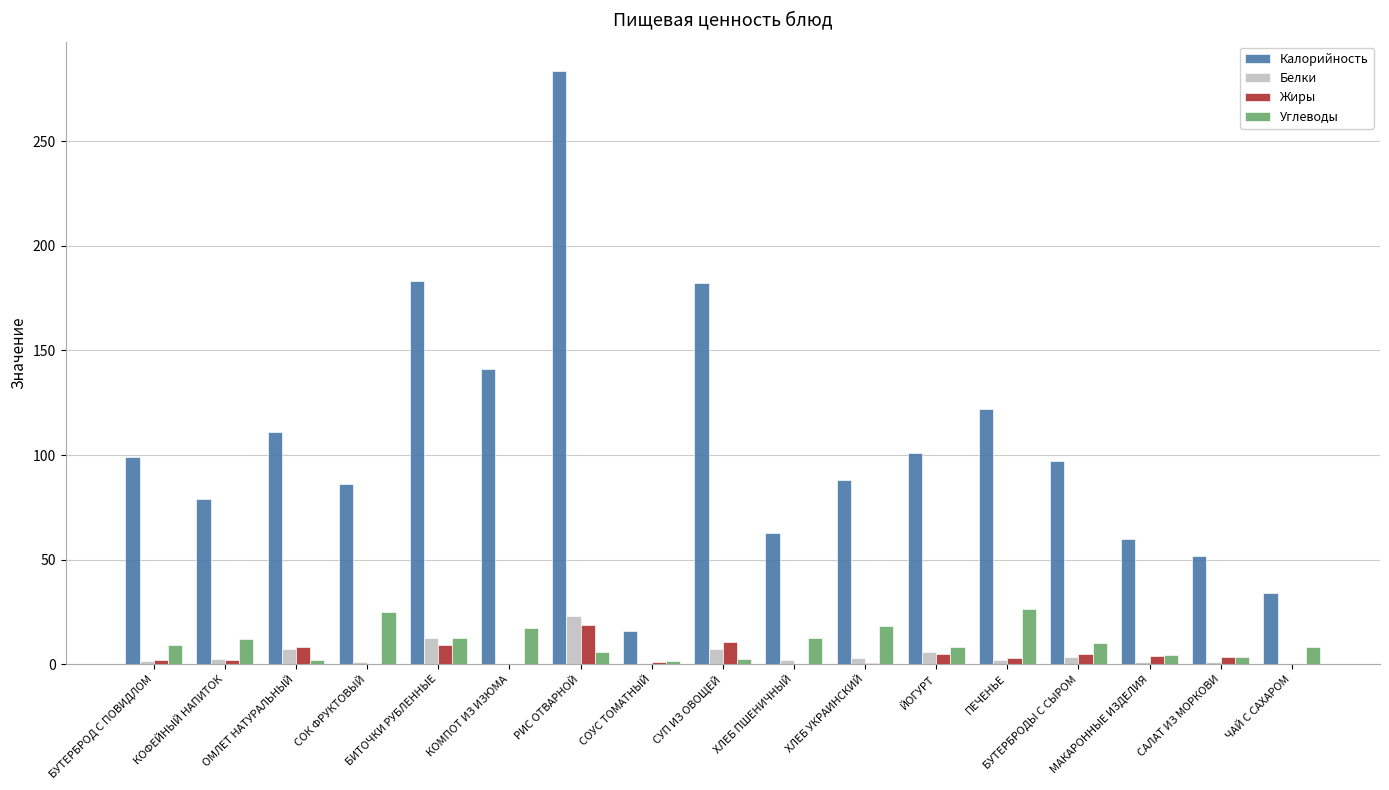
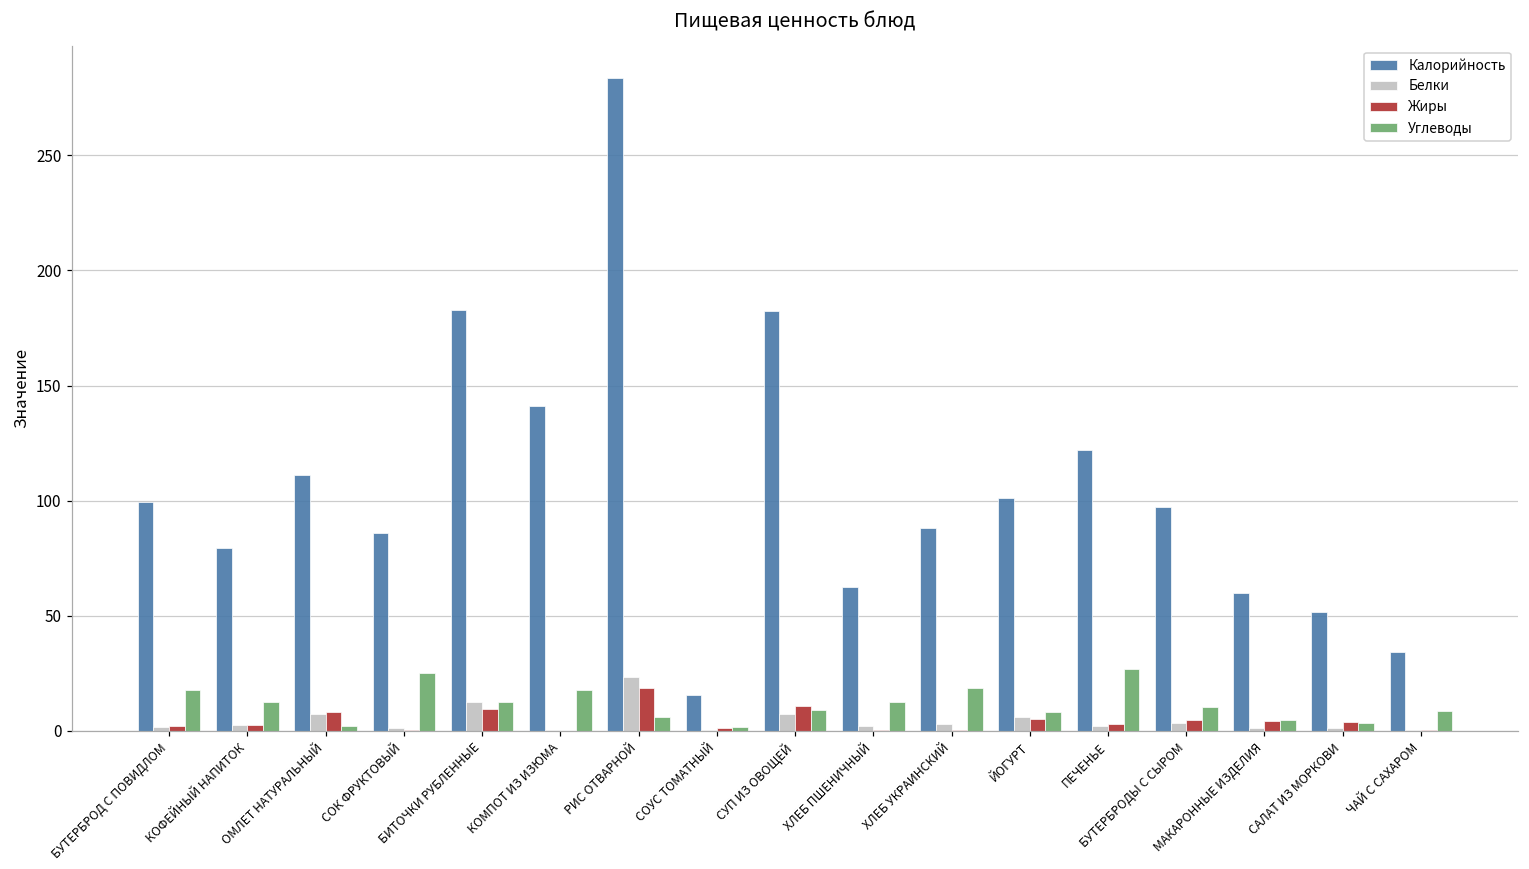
  {
    "Калорийность": {
      "БУТЕРБРОД С ПОВИДЛОМ": 99,
      "КОФЕЙНЫЙ НАПИТОК": 79,
      "ОМЛЕТ НАТУРАЛЬНЫЙ": 111,
      "СОК ФРУКТОВЫЙ": 86,
      "БИТОЧКИ РУБЛЕННЫЕ": 183,
      "КОМПОТ ИЗ ИЗЮМА": 141,
      "РИС ОТВАРНОЙ": 284,
      "СОУС ТОМАТНЫЙ": 16,
      "СУП ИЗ ОВОЩЕЙ": 182,
      "ХЛЕБ ПШЕНИЧНЫЙ": 63,
      "ХЛЕБ УКРАИНСКИЙ": 88,
      "ЙОГУРТ": 101,
      "ПЕЧЕНЬЕ": 122,
      "БУТЕРБРОДЫ С СЫРОМ": 97,
      "МАКАРОННЫЕ ИЗДЕЛИЯ": 60,
      "САЛАТ ИЗ МОРКОВИ": 52,
      "ЧАЙ С САХАРОМ": 34
    },
    "Белки": {
      "БУТЕРБРОД С ПОВИДЛОМ": 2,
      "КОФЕЙНЫЙ НАПИТОК": 3,
      "ОМЛЕТ НАТУРАЛЬНЫЙ": 7,
      "БИТОЧКИ РУБЛЕННЫЕ": 12,
      "РИС ОТВАРНОЙ": 23,
      "СУП ИЗ ОВОЩЕЙ": 7,
      "ХЛЕБ ПШЕНИЧНЫЙ": 2,
      "ХЛЕБ УКРАИНСКИЙ": 3,
      "ЙОГУРТ": 6,
      "ПЕЧЕНЬЕ": 2,
      "БУТЕРБРОДЫ С СЫРОМ": 3,
      "МАКАРОННЫЕ ИЗДЕЛИЯ": 1
    },
    "Жиры": {
      "БУТЕРБРОД С ПОВИДЛОМ": 2,
      "КОФЕЙНЫЙ НАПИТОК": 2,
      "ОМЛЕТ НАТУРАЛЬНЫЙ": 8,
      "БИТОЧКИ РУБЛЕННЫЕ": 9,
      "РИС ОТВАРНОЙ": 19,
      "СУП ИЗ ОВОЩЕЙ": 11,
      "ЙОГУРТ": 5,
      "ПЕЧЕНЬЕ": 3,
      "БУТЕРБРОДЫ С СЫРОМ": 5,
      "МАКАРОННЫЕ ИЗДЕЛИЯ": 4,
      "САЛАТ ИЗ МОРКОВИ": 4
    },
    "Углеводы": {
-     "БУТЕРБРОД С ПОВИДЛОМ": 9,
+     "БУТЕРБРОД С ПОВИДЛОМ": 18,
      "КОФЕЙНЫЙ НАПИТОК": 12,
      "ОМЛЕТ НАТУРАЛЬНЫЙ": 2,
      "СОК ФРУКТОВЫЙ": 25,
      "БИТОЧКИ РУБЛЕННЫЕ": 13,
      "КОМПОТ ИЗ ИЗЮМА": 18,
      "РИС ОТВАРНОЙ": 6,
      "СОУС ТОМАТНЫЙ": 1,
-     "СУП ИЗ ОВОЩЕЙ": 3,
+     "СУП ИЗ ОВОЩЕЙ": 9,
      "ХЛЕБ ПШЕНИЧНЫЙ": 13,
      "ХЛЕБ УКРАИНСКИЙ": 18,
      "ЙОГУРТ": 8,
      "ПЕЧЕНЬЕ": 27,
      "БУТЕРБРОДЫ С СЫРОМ": 10,
      "МАКАРОННЫЕ ИЗДЕЛИЯ": 4,
      "САЛАТ ИЗ МОРКОВИ": 3,
      "ЧАЙ С САХАРОМ": 8
    }
  }
